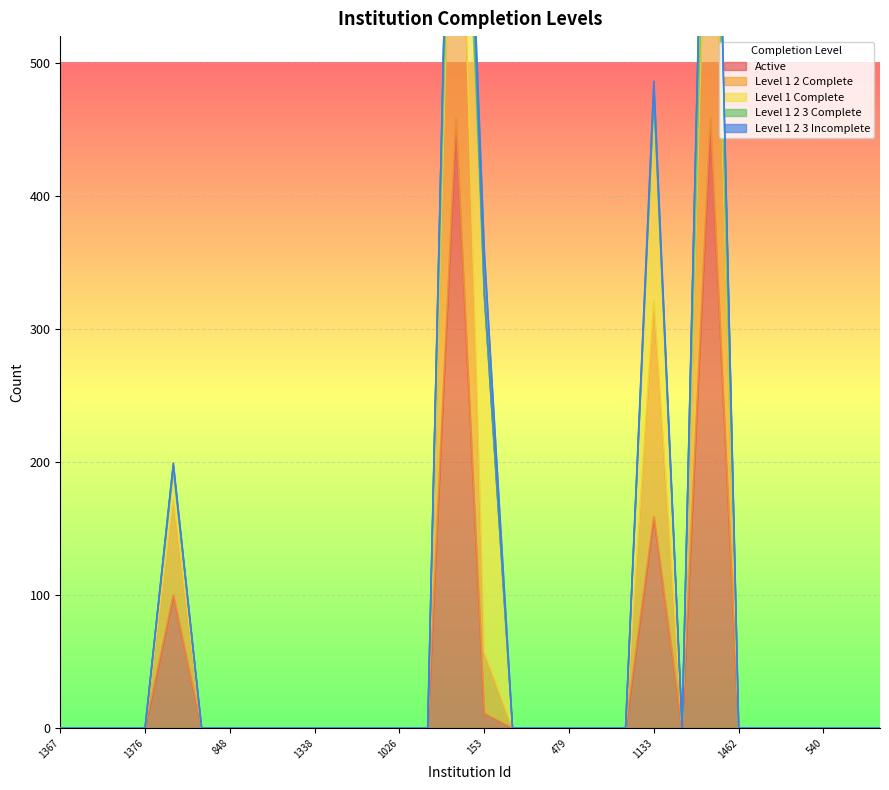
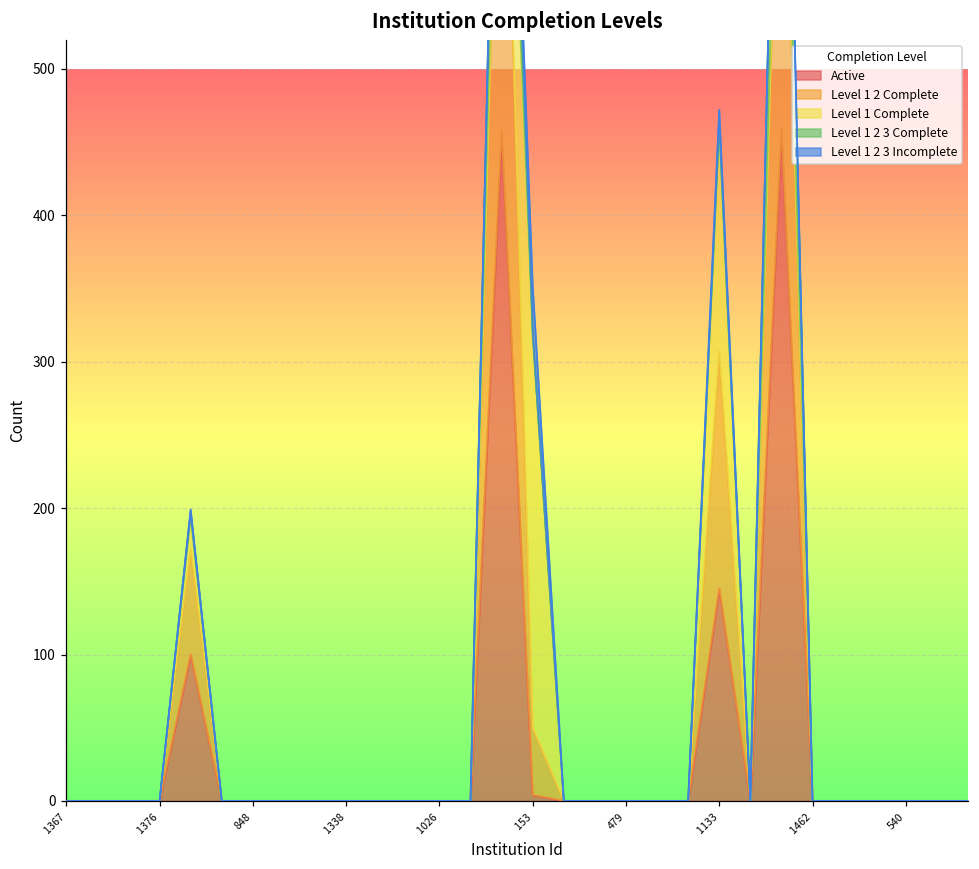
  {
    "Active": {
-     "153": 11,
-     "1133": 159
+     "153": 4,
+     "1133": 145
    },
    "Level 1 2 Complete": {
      "153": 46,
      "1133": 162
    },
    "Level 1 Complete": {
      "1133": 150
    },
    "Level 1 2 3 Complete": {
      "1133": 6
    },
    "Level 1 2 3 Incomplete": {
      "153": 33,
      "1133": 9
    }
  }
